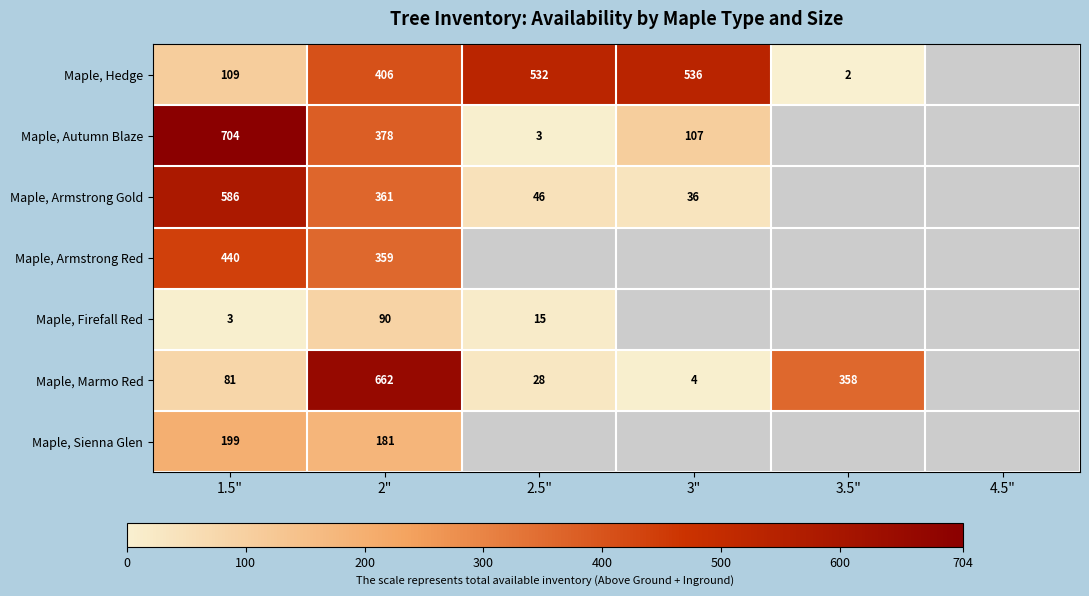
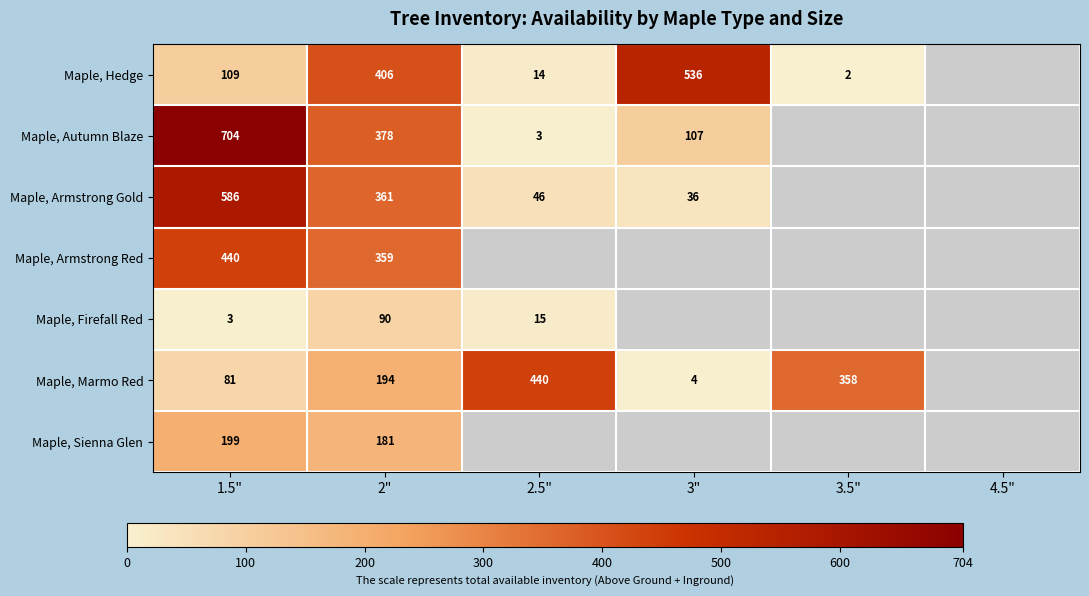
  {
    "Maple, Hedge": {
      "1.5\"": 109,
      "2\"": 406,
-     "2.5\"": 532,
+     "2.5\"": 14,
      "3\"": 536,
      "3.5\"": 2
    },
    "Maple, Autumn Blaze": {
      "1.5\"": 704,
      "2\"": 378,
      "2.5\"": 3,
      "3\"": 107
    },
    "Maple, Armstrong Gold": {
      "1.5\"": 586,
      "2\"": 361,
      "2.5\"": 46,
      "3\"": 36
    },
    "Maple, Armstrong Red": {
      "1.5\"": 440,
      "2\"": 359
    },
    "Maple, Firefall Red": {
      "1.5\"": 3,
      "2\"": 90,
      "2.5\"": 15
    },
    "Maple, Marmo Red": {
      "1.5\"": 81,
-     "2\"": 662,
-     "2.5\"": 28,
+     "2\"": 194,
+     "2.5\"": 440,
      "3\"": 4,
      "3.5\"": 358
    },
    "Maple, Sienna Glen": {
      "1.5\"": 199,
      "2\"": 181
    }
  }
